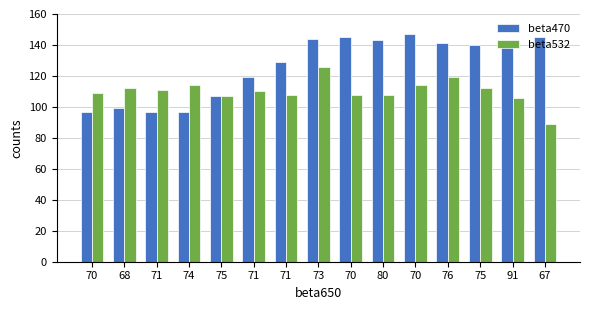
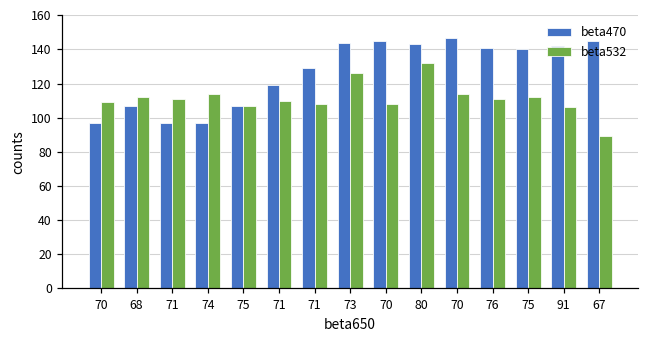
  {
    "beta470": {
-     "68": 99,
+     "68": 107,
      "74": 97,
      "73": 144,
      "80": 143,
      "76": 141,
      "91": 142,
      "67": 145
    },
    "beta532": {
      "68": 112,
      "74": 114,
      "73": 126,
-     "80": 108,
-     "76": 119,
+     "80": 132,
+     "76": 111,
      "91": 106,
      "67": 89
    }
  }
